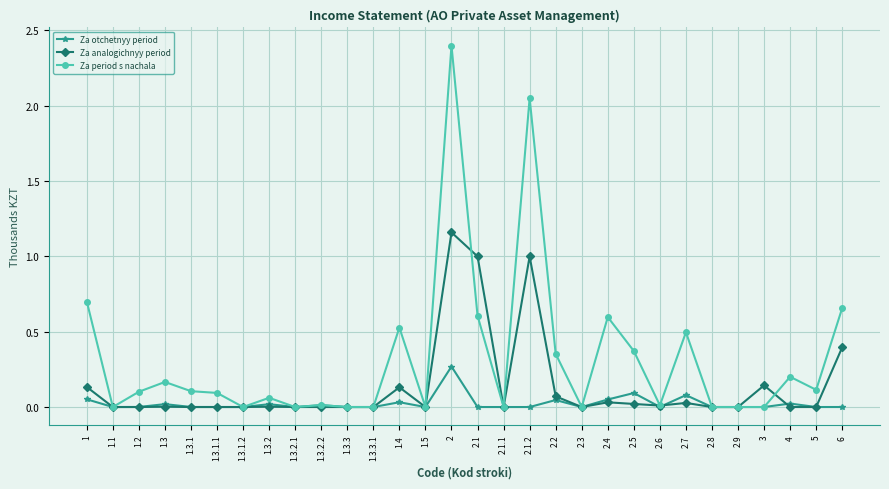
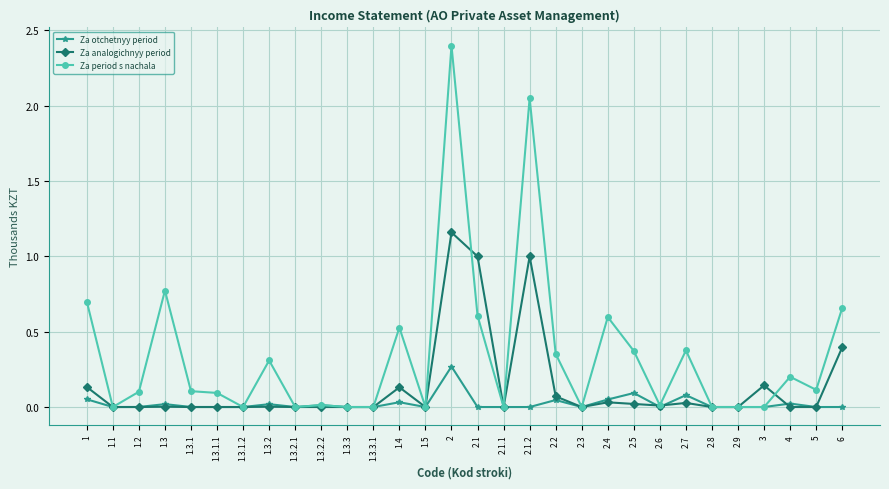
  {
    "Za period s nachala": {
      "1": 0.70,
      "1.2": 0.10,
-     "1.3": 0.17,
+     "1.3": 0.77,
      "1.3.1": 0.11,
      "1.3.1.1": 0.09,
-     "1.3.2": 0.06,
+     "1.3.2": 0.31,
      "1.4": 0.53,
      "2": 2.40,
      "2.1": 0.61,
      "2.1.2": 2.05,
      "2.2": 0.35,
      "2.4": 0.60,
      "2.5": 0.37,
-     "2.7": 0.50,
+     "2.7": 0.38,
      "4": 0.20,
      "5": 0.11,
      "6": 0.66
    }
  }
